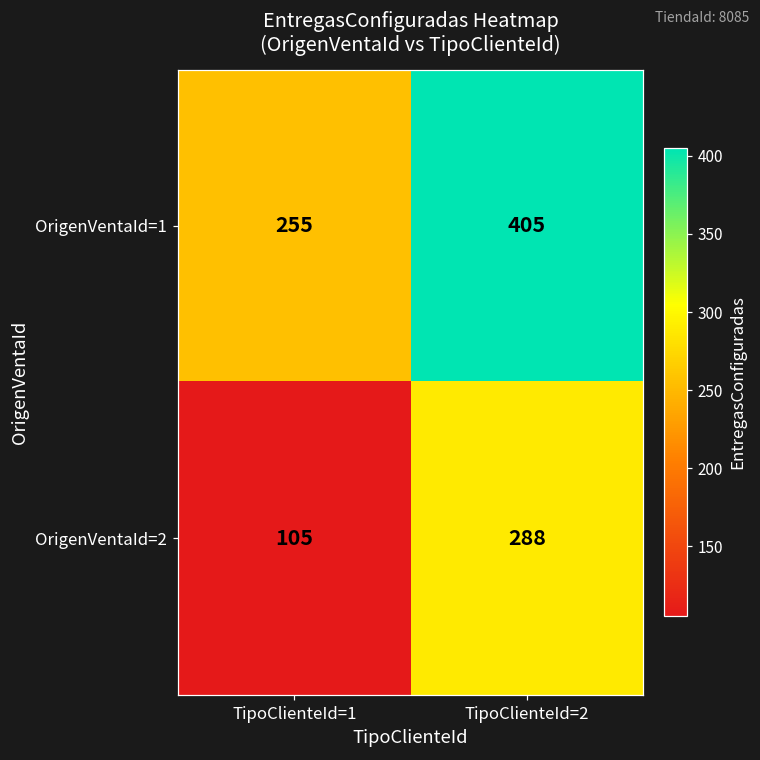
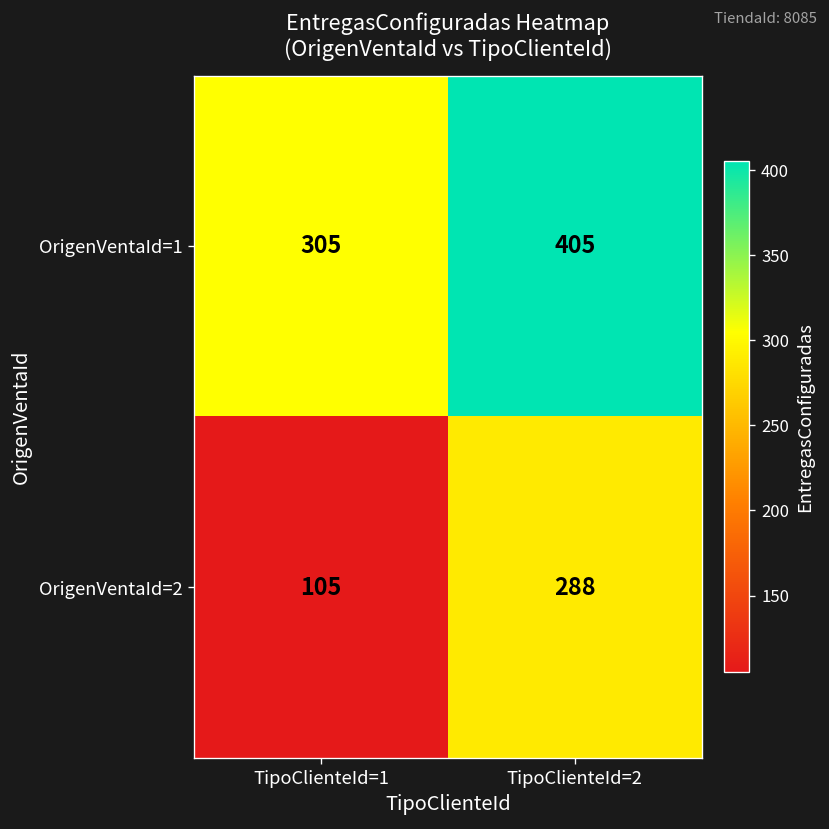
  {
    "OrigenVentaId=1": {
-     "TipoClienteId=1": 255,
+     "TipoClienteId=1": 305,
      "TipoClienteId=2": 405
    },
    "OrigenVentaId=2": {
      "TipoClienteId=1": 105,
      "TipoClienteId=2": 288
    }
  }
